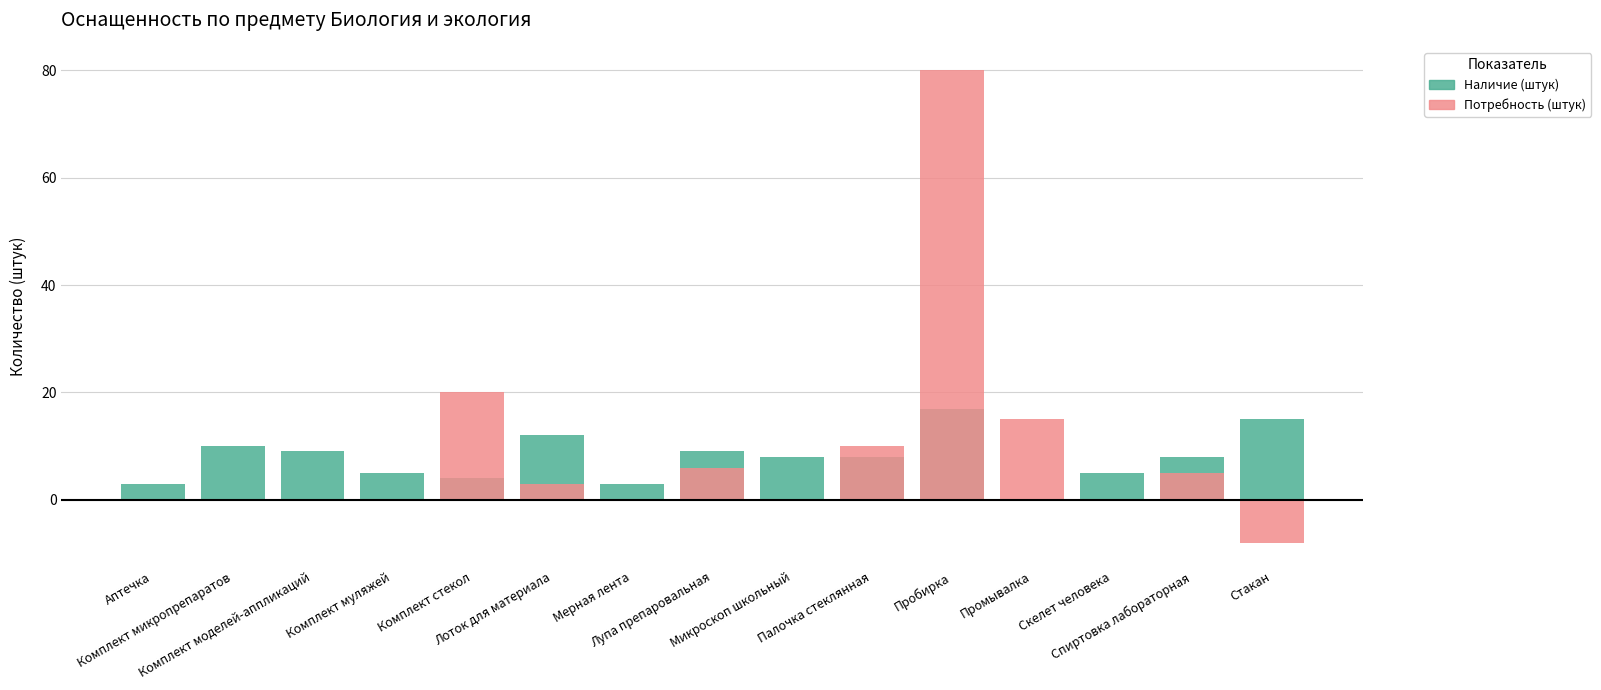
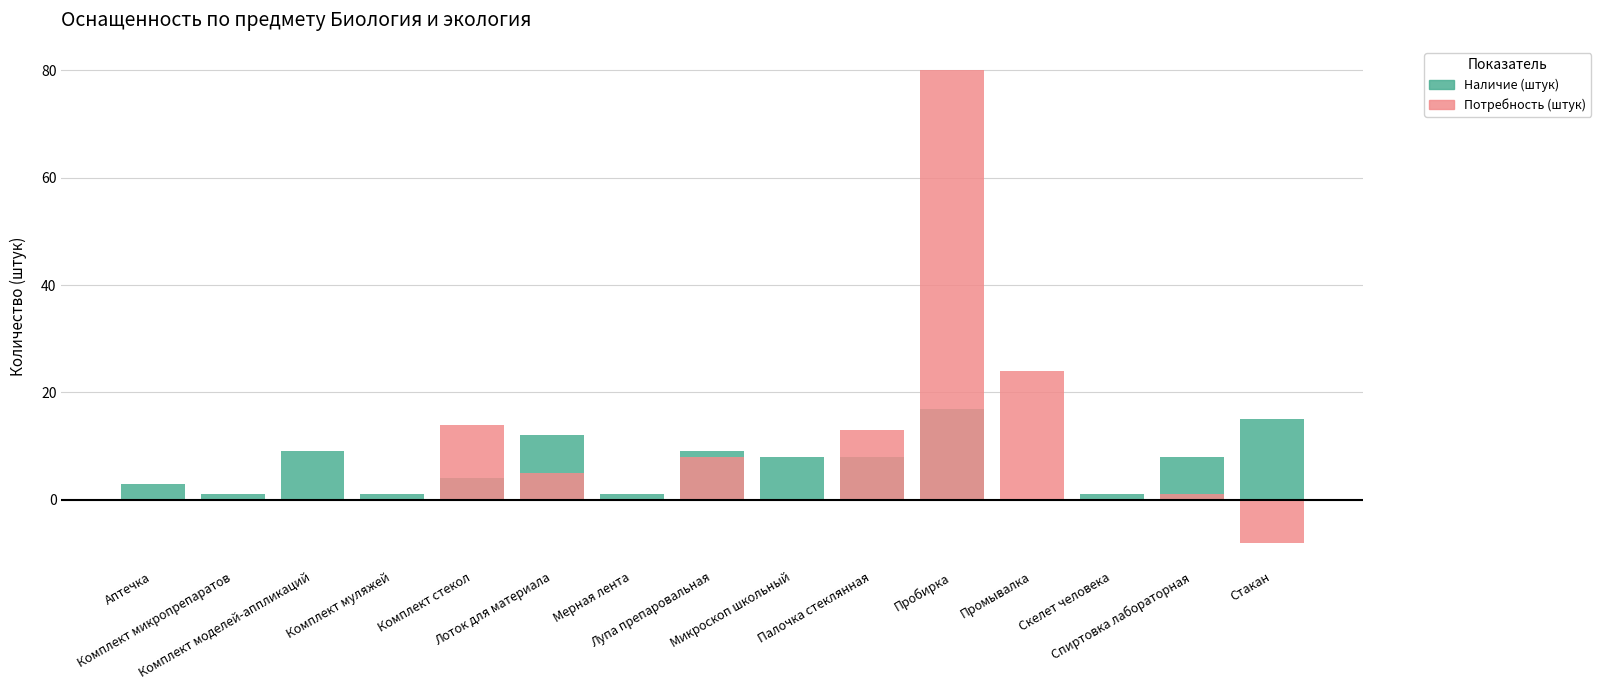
  {
    "Наличие (штук)": {
      "Аптечка": 3,
-     "Комплект микропрепаратов": 10,
+     "Комплект микропрепаратов": 1,
      "Комплект моделей-аппликаций": 9,
-     "Комплект муляжей": 5,
+     "Комплект муляжей": 1,
      "Лоток для материала": 12,
-     "Мерная лента": 3,
+     "Мерная лента": 1,
      "Лупа препаровальная": 9,
      "Микроскоп школьный": 8,
      "Промывалка": 0,
-     "Скелет человека": 5,
+     "Скелет человека": 1,
      "Спиртовка лабораторная": 8,
      "Стакан": 15
    },
    "Потребность (штук)": {
      "Аптечка": 0,
      "Комплект микропрепаратов": 0,
      "Комплект моделей-аппликаций": 0,
      "Комплект муляжей": 0,
-     "Комплект стекол": 20,
-     "Лоток для материала": 3,
+     "Комплект стекол": 14,
+     "Лоток для материала": 5,
      "Мерная лента": 0,
-     "Лупа препаровальная": 6,
+     "Лупа препаровальная": 8,
      "Микроскоп школьный": 0,
-     "Палочка стеклянная": 10,
+     "Палочка стеклянная": 13,
      "Пробирка": 80,
-     "Промывалка": 15,
+     "Промывалка": 24,
      "Скелет человека": 0,
-     "Спиртовка лабораторная": 5,
+     "Спиртовка лабораторная": 1,
      "Стакан": -8
    }
  }
